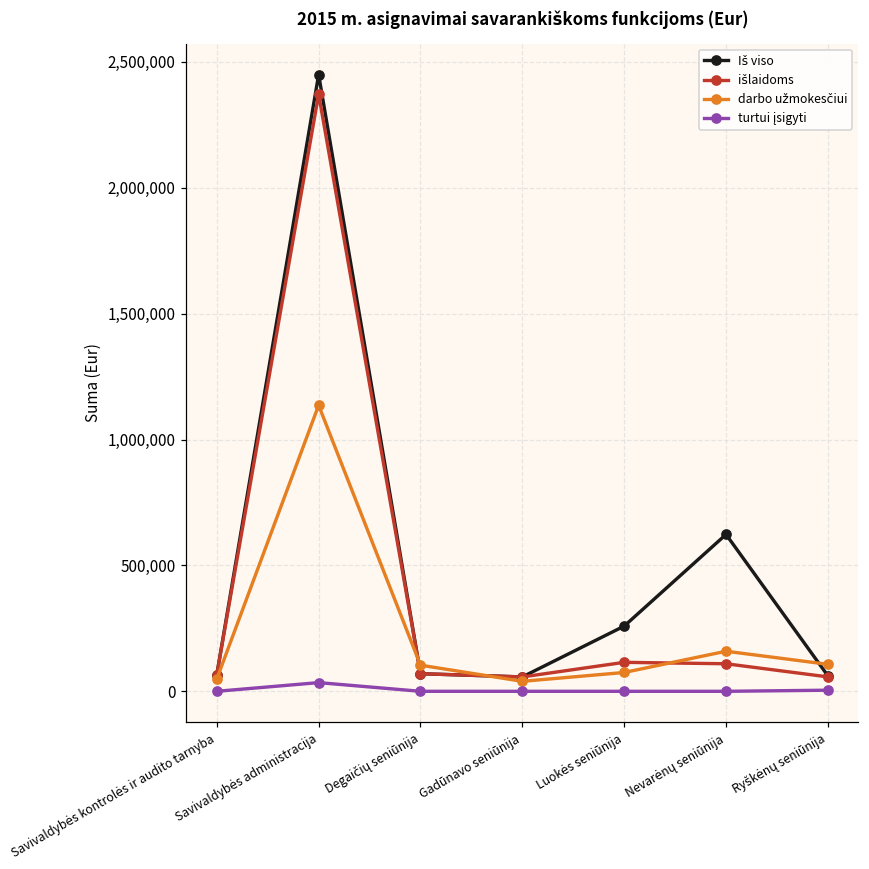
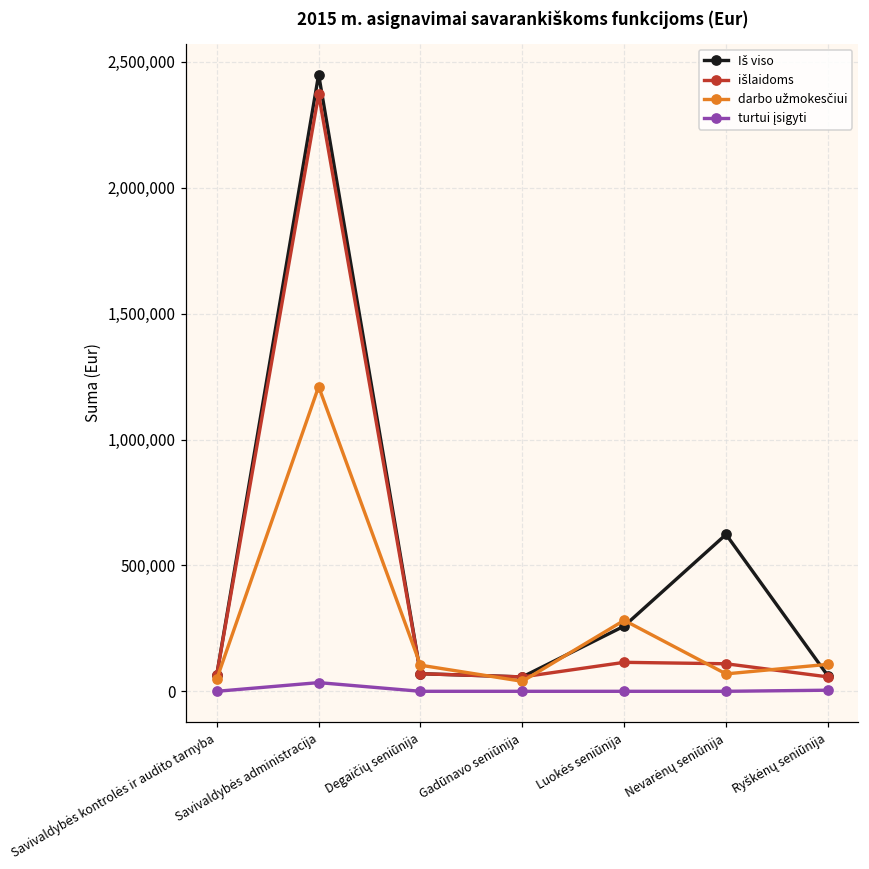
  {
    "Iš viso": {
      "Savivaldybės administracija": "2,450,000",
      "Luokės seniūnija": "260,000",
      "Nevarėnų seniūnija": "620,000"
    },
    "išlaidoms": {
      "Savivaldybės administracija": "2,370,000",
      "Luokės seniūnija": "120,000",
      "Nevarėnų seniūnija": "110,000"
    },
    "darbo užmokesčiui": {
      "Savivaldybės kontrolės ir audito tarnyba": "50,000",
-     "Savivaldybės administracija": "1,140,000",
+     "Savivaldybės administracija": "1,210,000",
      "Degaičių seniūnija": "100,000",
      "Gadūnavo seniūnija": "40,000",
-     "Luokės seniūnija": "70,000",
-     "Nevarėnų seniūnija": "160,000",
+     "Luokės seniūnija": "280,000",
+     "Nevarėnų seniūnija": "70,000",
      "Ryškėnų seniūnija": "110,000"
    },
    "turtui įsigyti": {
      "Savivaldybės kontrolės ir audito tarnyba": "0",
      "Savivaldybės administracija": "30,000",
      "Degaičių seniūnija": "0",
      "Gadūnavo seniūnija": "0",
      "Luokės seniūnija": "0",
      "Nevarėnų seniūnija": "0",
      "Ryškėnų seniūnija": "0"
    }
  }
